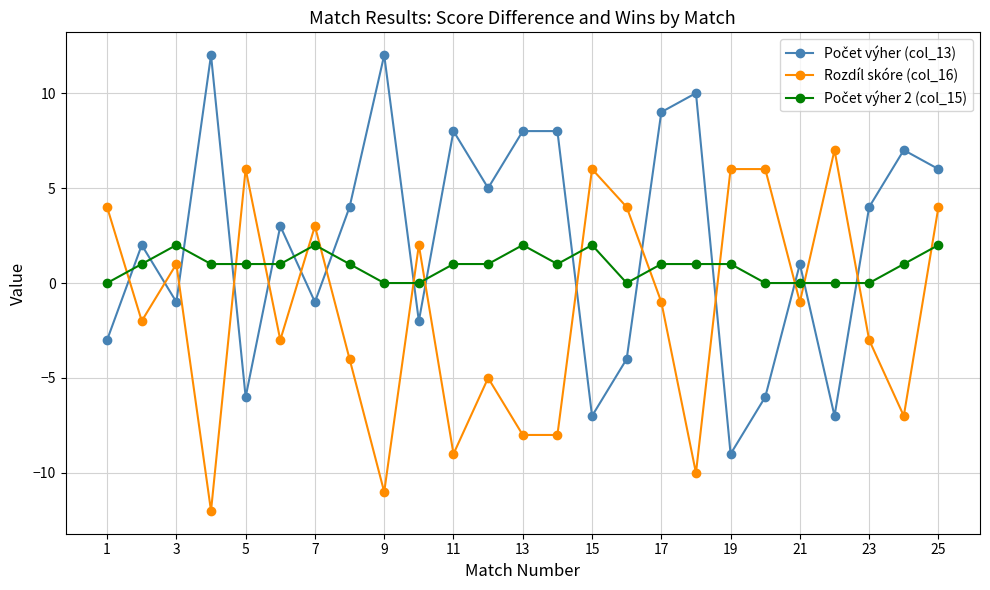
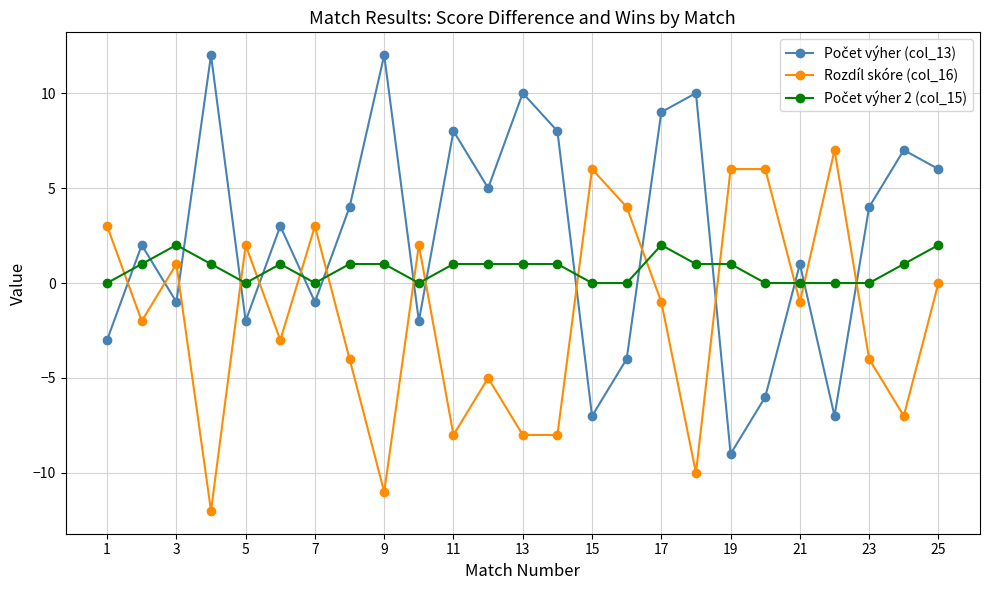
  {
    "Počet výher (col_13)": {
      "1": -3,
      "3": -1,
-     "5": -6,
+     "5": -2,
      "7": -1,
      "9": 12,
      "11": 8,
-     "13": 8,
+     "13": 10,
      "15": -7,
      "17": 9,
      "19": -9,
      "21": 1,
      "23": 4,
      "25": 6
    },
    "Rozdíl skóre (col_16)": {
-     "1": 4,
+     "1": 3,
      "3": 1,
-     "5": 6,
+     "5": 2,
      "7": 3,
      "9": -11,
-     "11": -9,
+     "11": -8,
      "13": -8,
      "15": 6,
      "17": -1,
      "19": 6,
      "21": -1,
-     "23": -3,
-     "25": 4
+     "23": -4,
+     "25": 0
    },
    "Počet výher 2 (col_15)": {
      "1": 0,
      "3": 2,
-     "5": 1,
-     "7": 2,
-     "9": 0,
+     "5": 0,
+     "7": 0,
+     "9": 1,
      "11": 1,
-     "13": 2,
-     "15": 2,
-     "17": 1,
+     "13": 1,
+     "15": 0,
+     "17": 2,
      "19": 1,
      "21": 0,
      "23": 0,
      "25": 2
    }
  }
